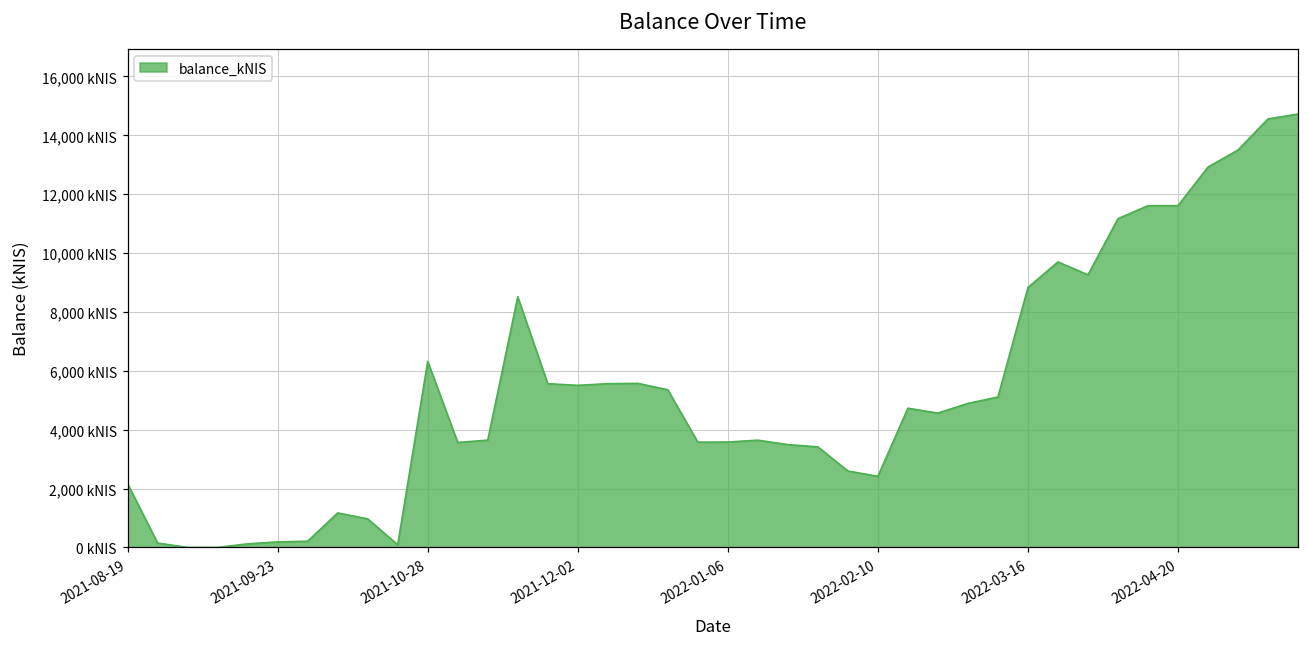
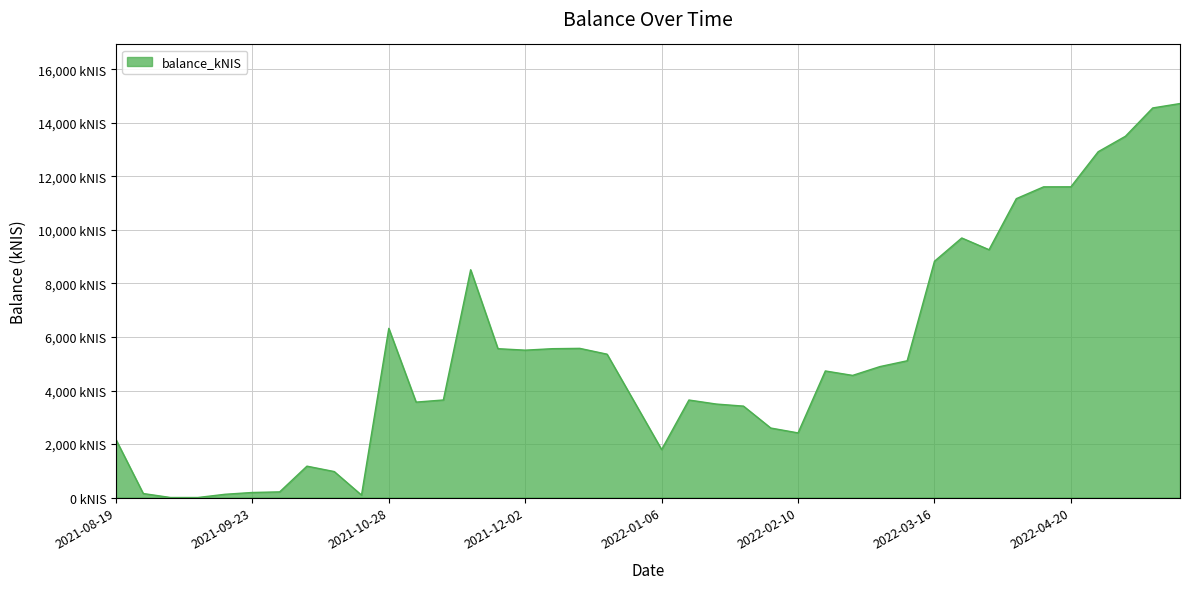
  {
    "2021-08-19": "2,200 kNIS",
    "2021-09-23": "200 kNIS",
    "2021-10-28": "6,300 kNIS",
    "2021-12-02": "5,500 kNIS",
-   "2022-01-06": "3,600 kNIS",
+   "2022-01-06": "1,800 kNIS",
    "2022-02-10": "2,400 kNIS",
    "2022-03-16": "8,800 kNIS",
    "2022-04-20": "11,600 kNIS"
  }
